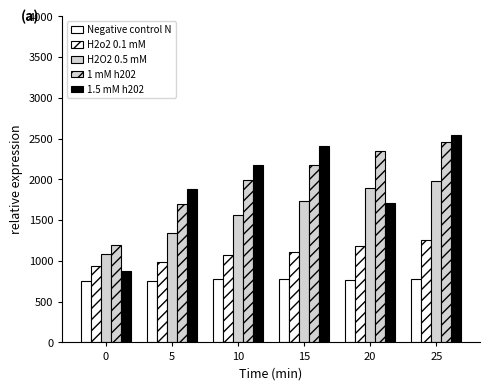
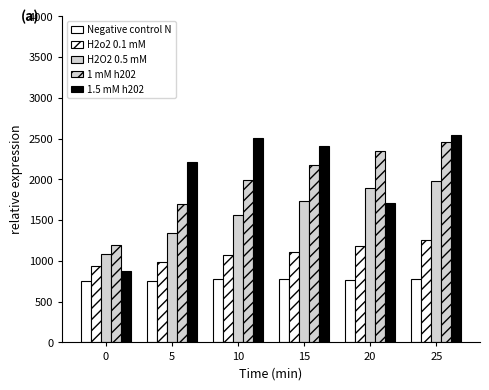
  {
    "1.5 mM h202": {
      "0": 900,
-     "5": 1900,
-     "10": 2200,
+     "5": 2200,
+     "10": 2500,
      "15": 2400,
      "20": 1700,
      "25": 2500
    }
  }
